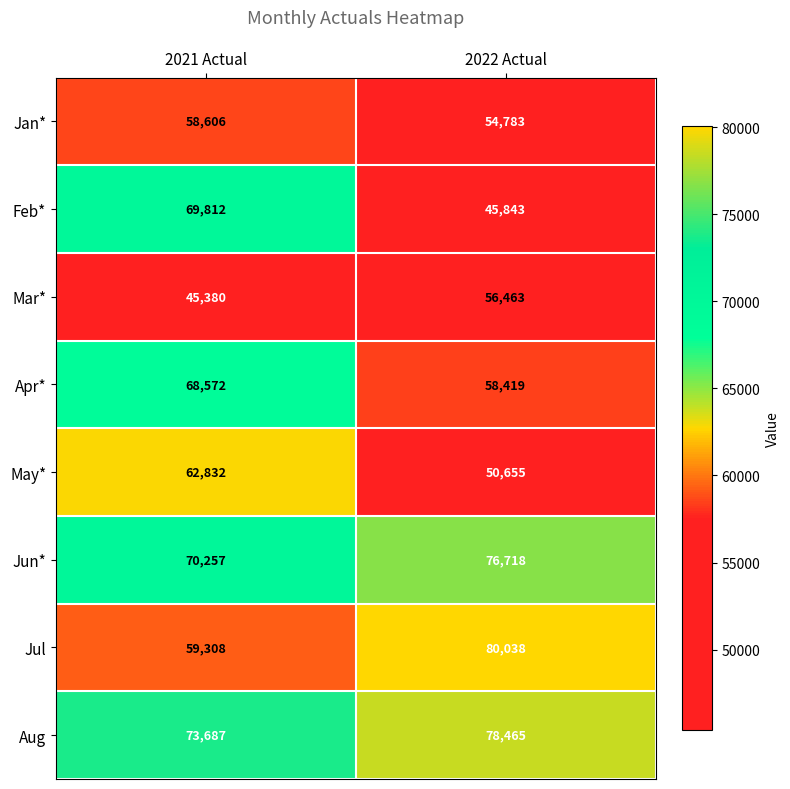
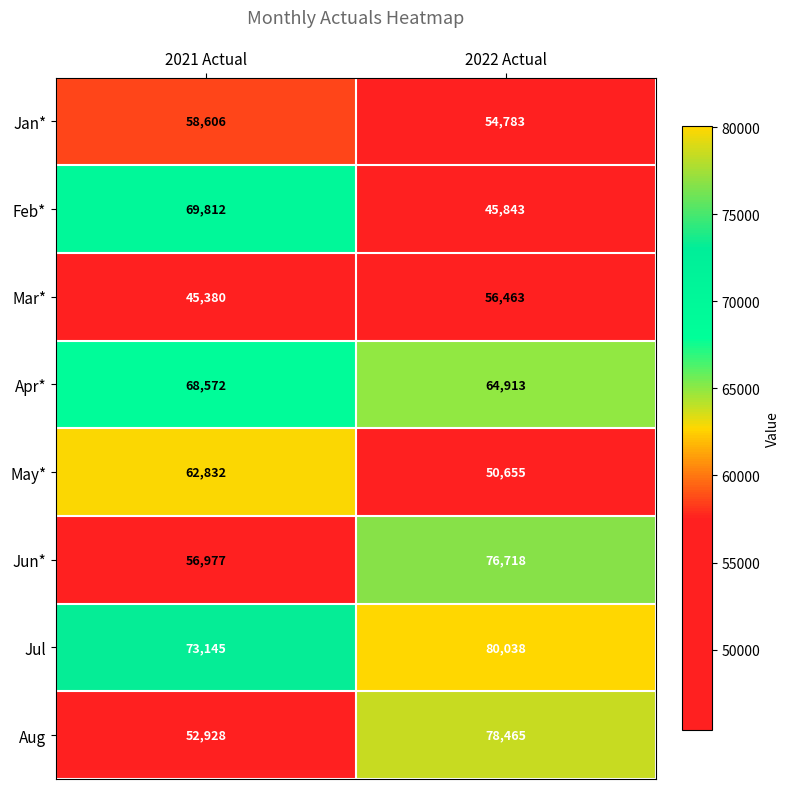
  {
    "Jan*": {
      "2021 Actual": "58,606",
      "2022 Actual": "54,783"
    },
    "Feb*": {
      "2021 Actual": "69,812",
      "2022 Actual": "45,843"
    },
    "Mar*": {
      "2021 Actual": "45,380",
      "2022 Actual": "56,463"
    },
    "Apr*": {
      "2021 Actual": "68,572",
-     "2022 Actual": "58,419"
+     "2022 Actual": "64,913"
    },
    "May*": {
      "2021 Actual": "62,832",
      "2022 Actual": "50,655"
    },
    "Jun*": {
-     "2021 Actual": "70,257",
+     "2021 Actual": "56,977",
      "2022 Actual": "76,718"
    },
    "Jul": {
-     "2021 Actual": "59,308",
+     "2021 Actual": "73,145",
      "2022 Actual": "80,038"
    },
    "Aug": {
-     "2021 Actual": "73,687",
+     "2021 Actual": "52,928",
      "2022 Actual": "78,465"
    }
  }
